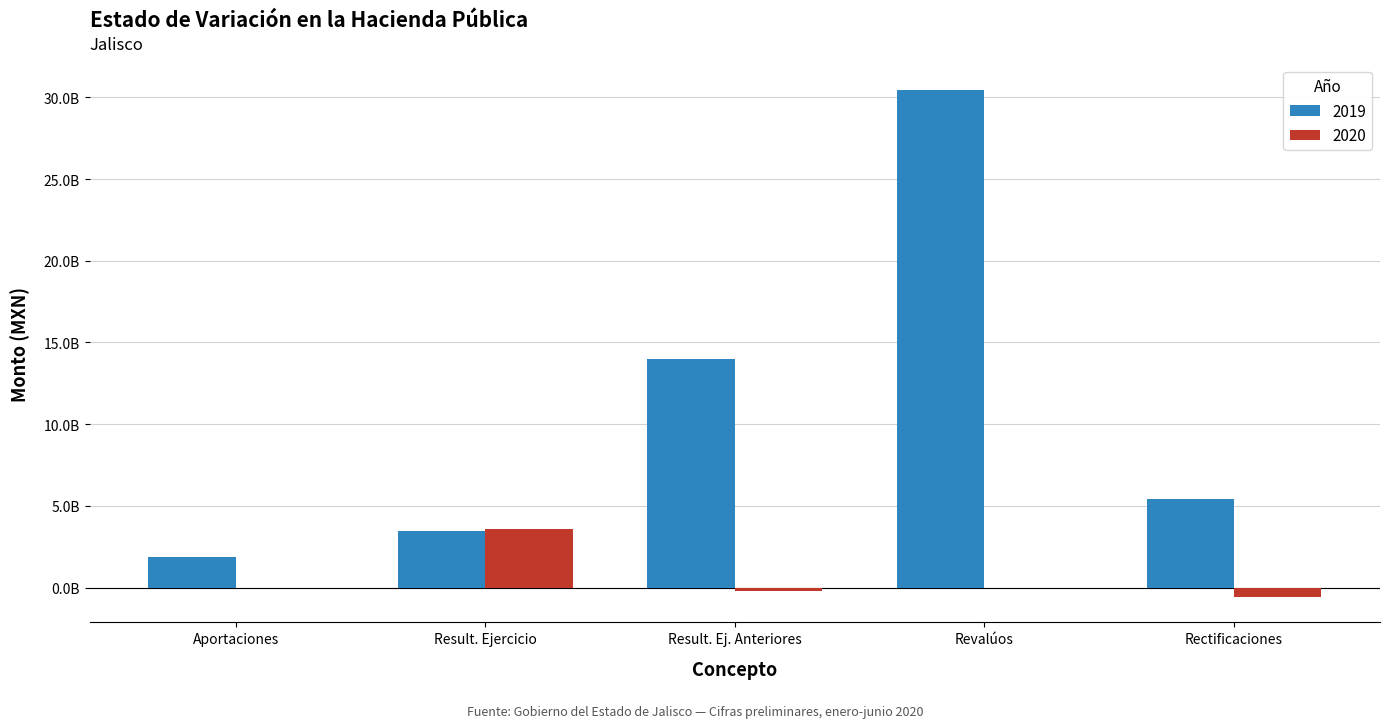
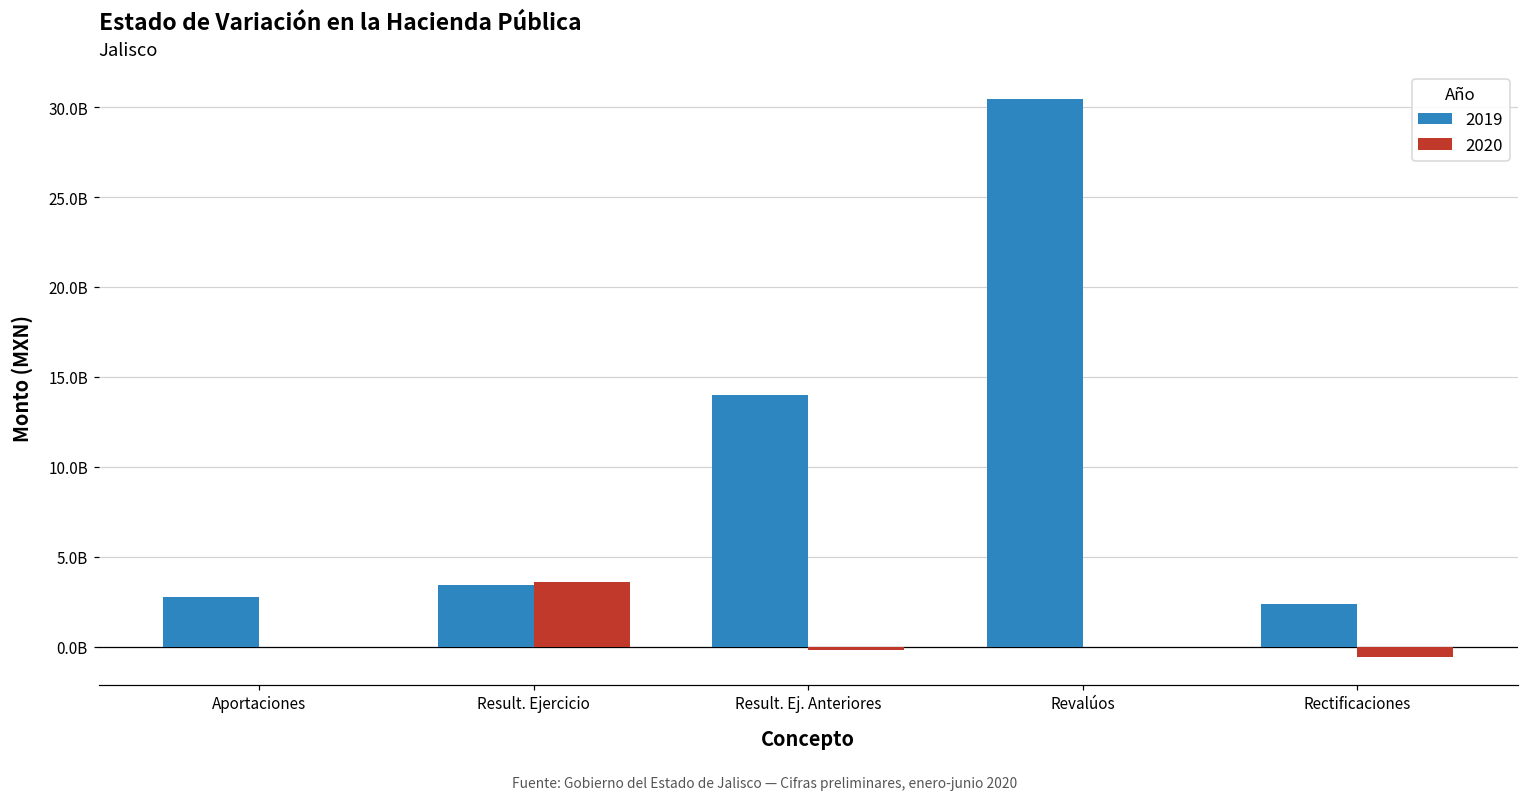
  {
    "2019": {
-     "Aportaciones": 1900000000,
+     "Aportaciones": 2800000000,
      "Result. Ejercicio": 3400000000,
      "Result. Ej. Anteriores": 14000000000,
      "Revalúos": 30500000000,
-     "Rectificaciones": 5400000000
+     "Rectificaciones": 2400000000
    },
    "2020": {
      "Aportaciones": 0,
      "Result. Ejercicio": 3600000000,
      "Result. Ej. Anteriores": -200000000,
      "Revalúos": 0,
      "Rectificaciones": -600000000
    }
  }
